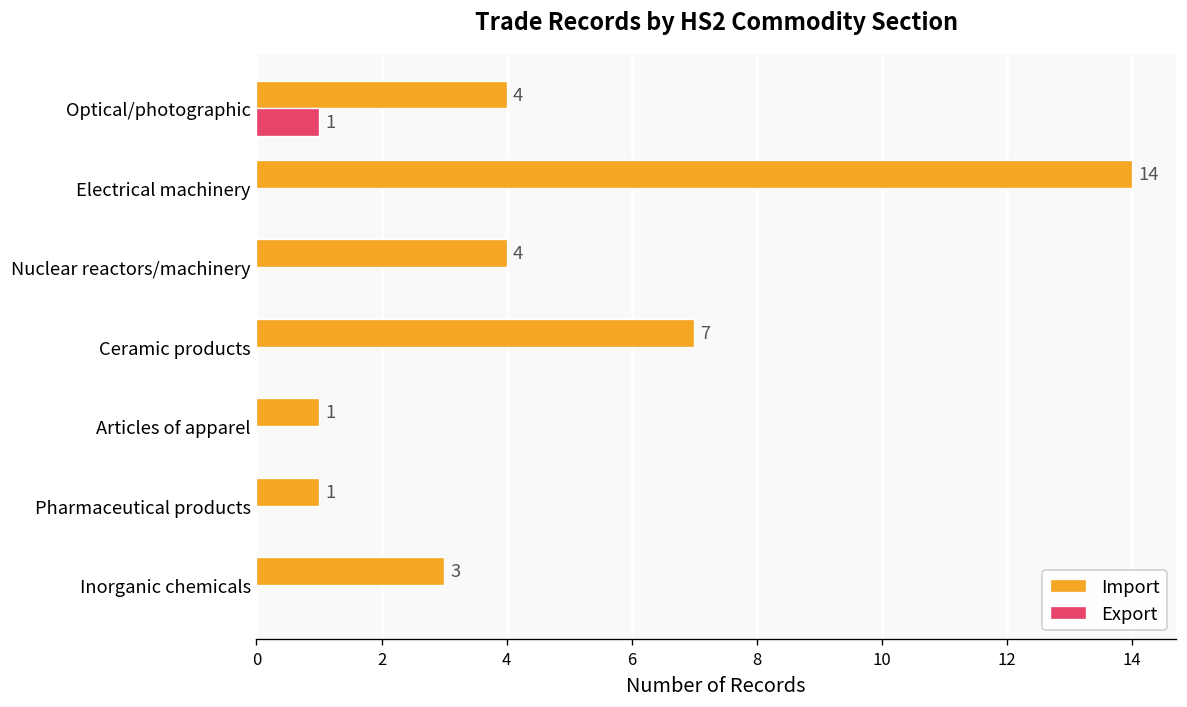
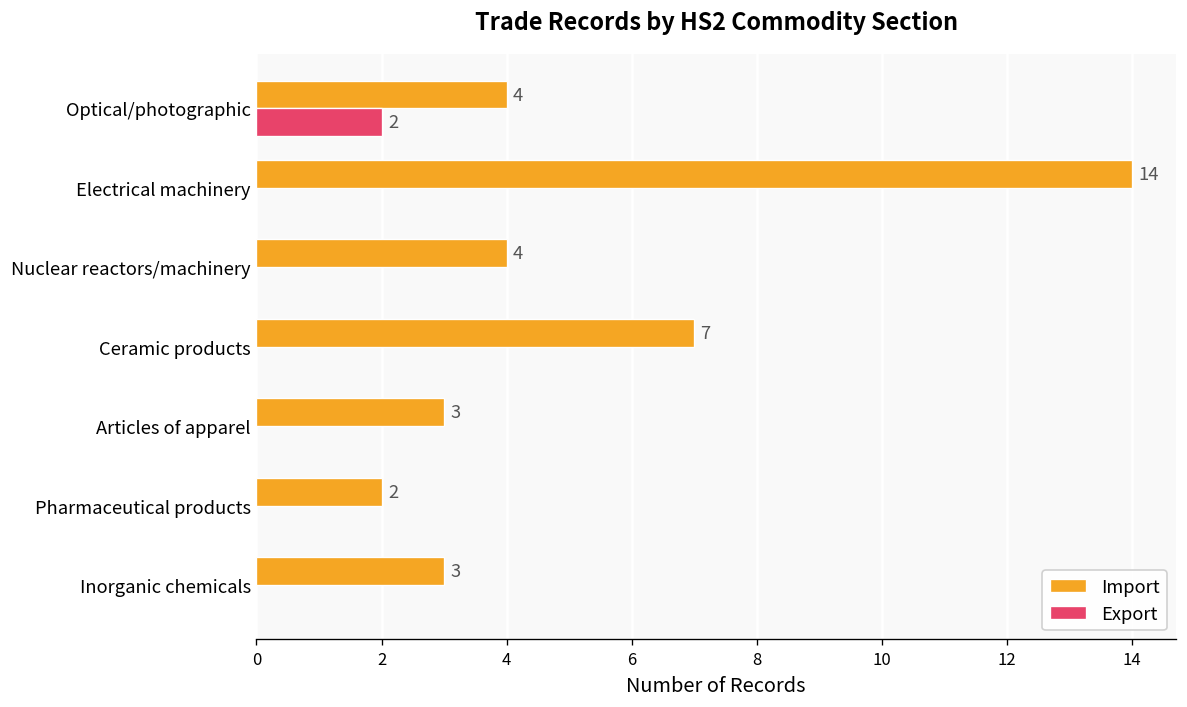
  {
    "Import": {
      "Optical/photographic": 4,
      "Electrical machinery": 14,
      "Nuclear reactors/machinery": 4,
      "Ceramic products": 7,
-     "Articles of apparel": 1,
-     "Pharmaceutical products": 1,
+     "Articles of apparel": 3,
+     "Pharmaceutical products": 2,
      "Inorganic chemicals": 3
    },
    "Export": {
-     "Optical/photographic": 1
+     "Optical/photographic": 2
    }
  }
